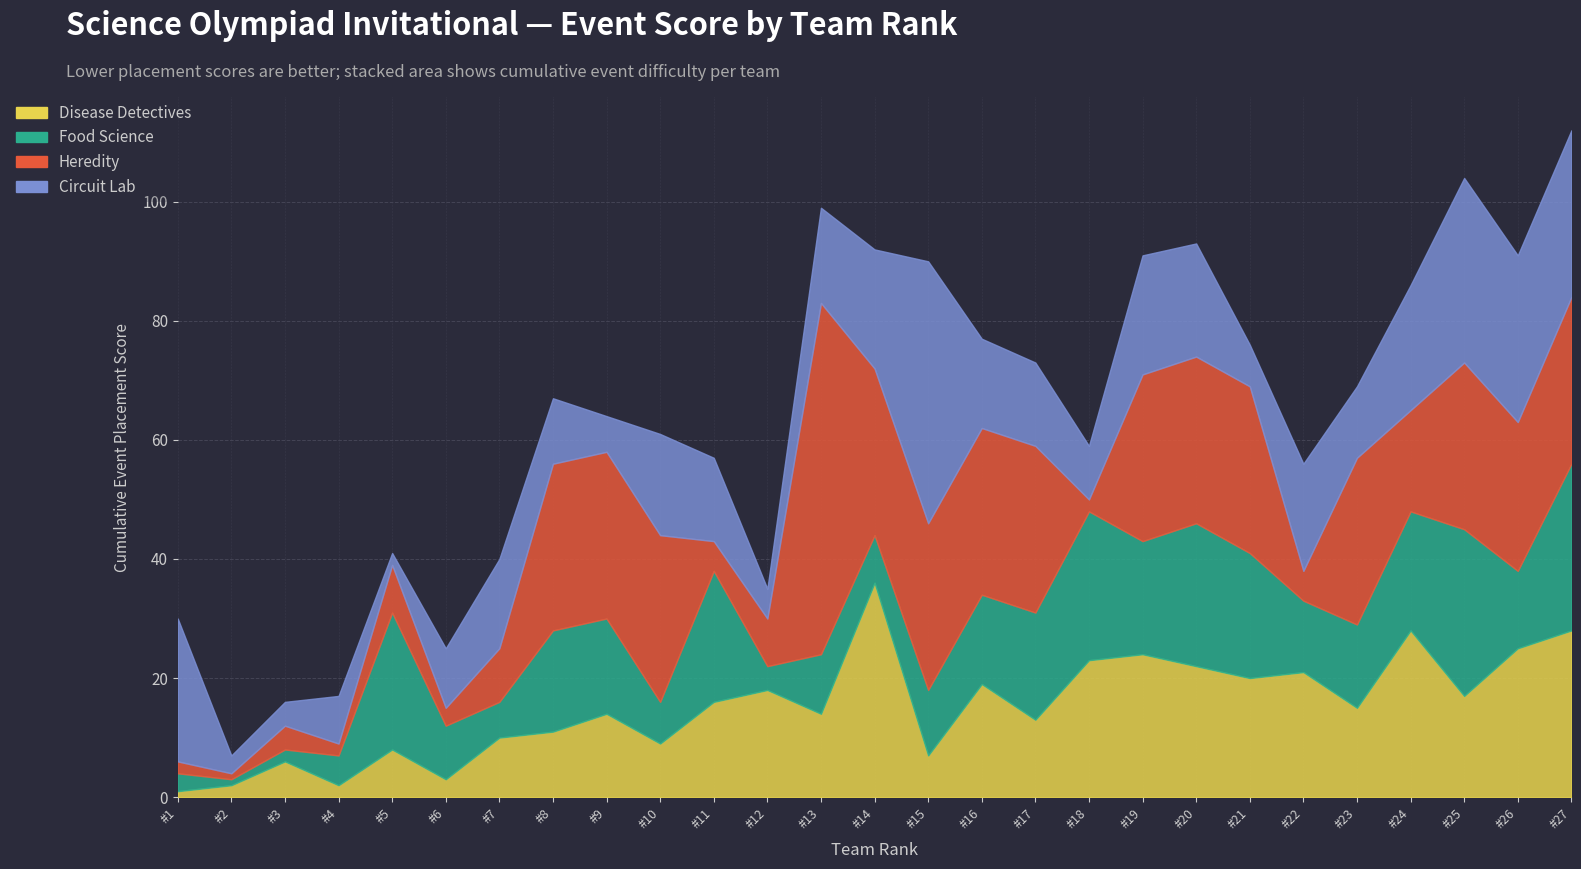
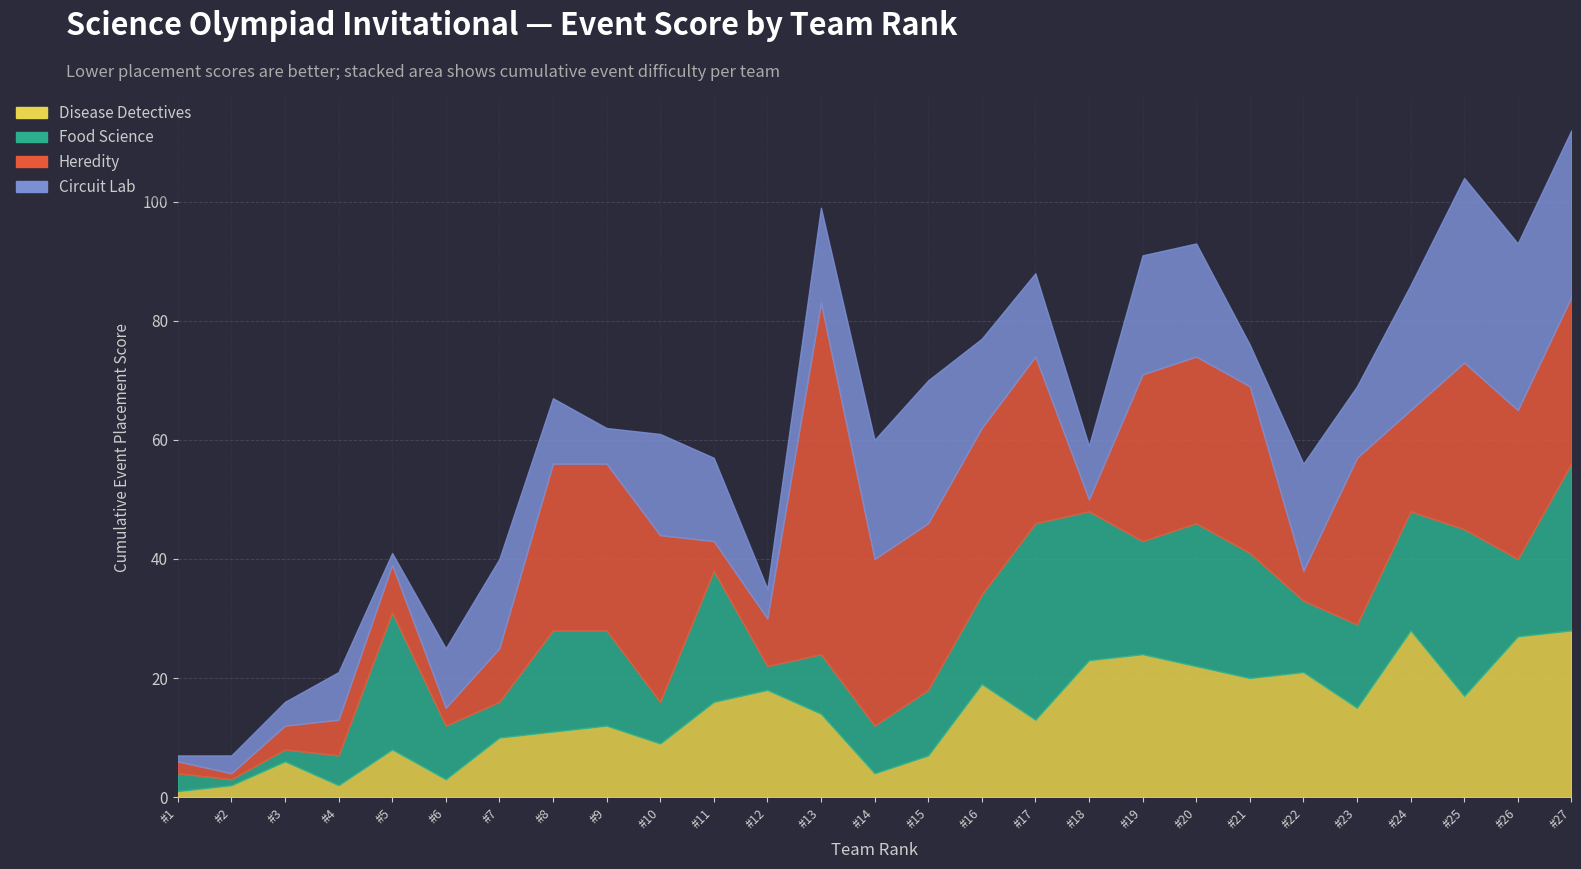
  {
    "Disease Detectives": {
      "#1": 1,
      "#2": 2,
      "#3": 6,
      "#4": 2,
      "#5": 8,
      "#6": 3,
      "#7": 10,
      "#8": 11,
-     "#9": 14,
+     "#9": 12,
      "#10": 9,
      "#11": 16,
      "#12": 18,
      "#13": 14,
-     "#14": 36,
+     "#14": 4,
      "#15": 7,
      "#16": 19,
      "#17": 13,
      "#18": 23,
      "#19": 24,
      "#20": 22,
      "#21": 20,
      "#22": 21,
      "#23": 15,
      "#24": 28,
      "#25": 17,
-     "#26": 25,
+     "#26": 27,
      "#27": 28
    },
    "Food Science": {
      "#1": 3,
      "#2": 1,
      "#3": 2,
      "#4": 5,
      "#5": 23,
      "#6": 9,
      "#7": 6,
      "#8": 17,
      "#9": 16,
      "#10": 7,
      "#11": 22,
      "#12": 4,
      "#13": 10,
      "#14": 8,
      "#15": 11,
      "#16": 15,
-     "#17": 18,
+     "#17": 33,
      "#18": 25,
      "#19": 19,
      "#20": 24,
      "#21": 21,
      "#22": 12,
      "#23": 14,
      "#24": 20,
      "#25": 28,
      "#26": 13,
      "#27": 28
    },
    "Heredity": {
      "#1": 2,
      "#2": 1,
      "#3": 4,
-     "#4": 2,
+     "#4": 6,
      "#5": 8,
      "#6": 3,
      "#7": 9,
      "#8": 28,
      "#9": 28,
      "#10": 28,
      "#11": 5,
      "#12": 8,
      "#13": 59,
      "#14": 28,
      "#15": 28,
      "#16": 28,
      "#17": 28,
      "#18": 2,
      "#19": 28,
      "#20": 28,
      "#21": 28,
      "#22": 5,
      "#23": 28,
      "#24": 17,
      "#25": 28,
      "#26": 25,
      "#27": 28
    },
    "Circuit Lab": {
-     "#1": 24,
+     "#1": 1,
      "#2": 3,
      "#3": 4,
      "#4": 8,
      "#5": 2,
      "#6": 10,
      "#7": 15,
      "#8": 11,
      "#9": 6,
      "#10": 17,
      "#11": 14,
      "#12": 5,
      "#13": 16,
      "#14": 20,
-     "#15": 44,
+     "#15": 24,
      "#16": 15,
      "#17": 14,
      "#18": 9,
      "#19": 20,
      "#20": 19,
      "#21": 7,
      "#22": 18,
      "#23": 12,
      "#24": 21,
      "#25": 31,
      "#26": 28,
      "#27": 28
    }
  }
